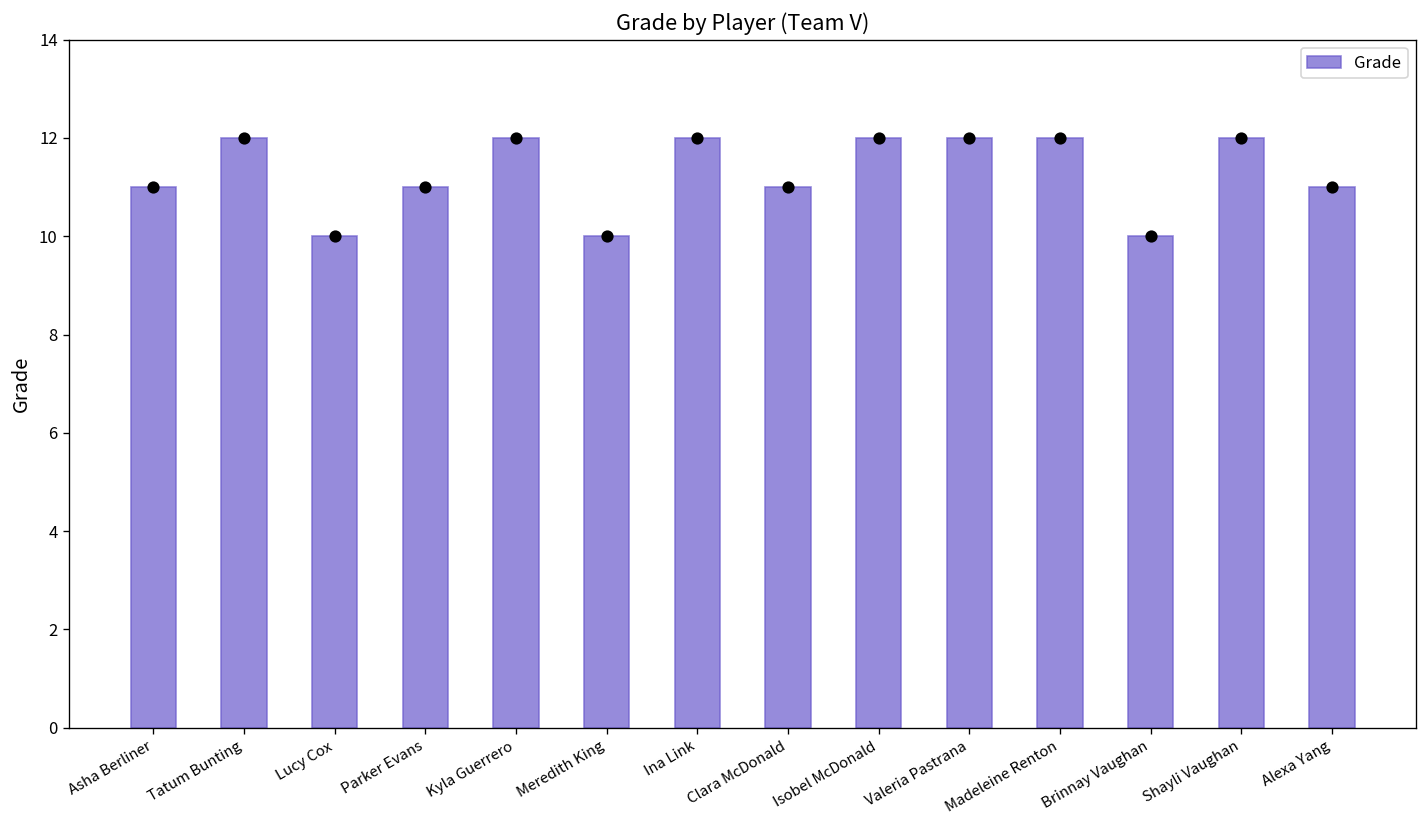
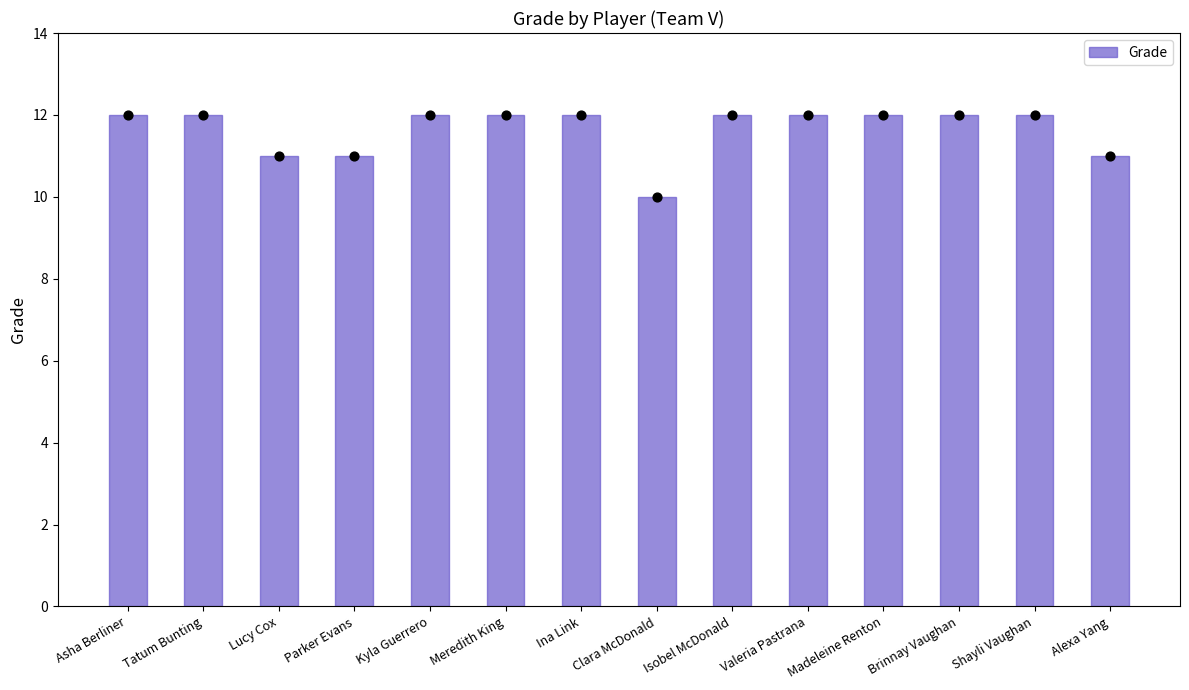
  {
-   "Asha Berliner": 11,
+   "Asha Berliner": 12,
    "Tatum Bunting": 12,
-   "Lucy Cox": 10,
+   "Lucy Cox": 11,
    "Parker Evans": 11,
    "Kyla Guerrero": 12,
-   "Meredith King": 10,
+   "Meredith King": 12,
    "Ina Link": 12,
-   "Clara McDonald": 11,
+   "Clara McDonald": 10,
    "Isobel McDonald": 12,
    "Valeria Pastrana": 12,
    "Madeleine Renton": 12,
-   "Brinnay Vaughan": 10,
+   "Brinnay Vaughan": 12,
    "Shayli Vaughan": 12,
    "Alexa Yang": 11
  }
